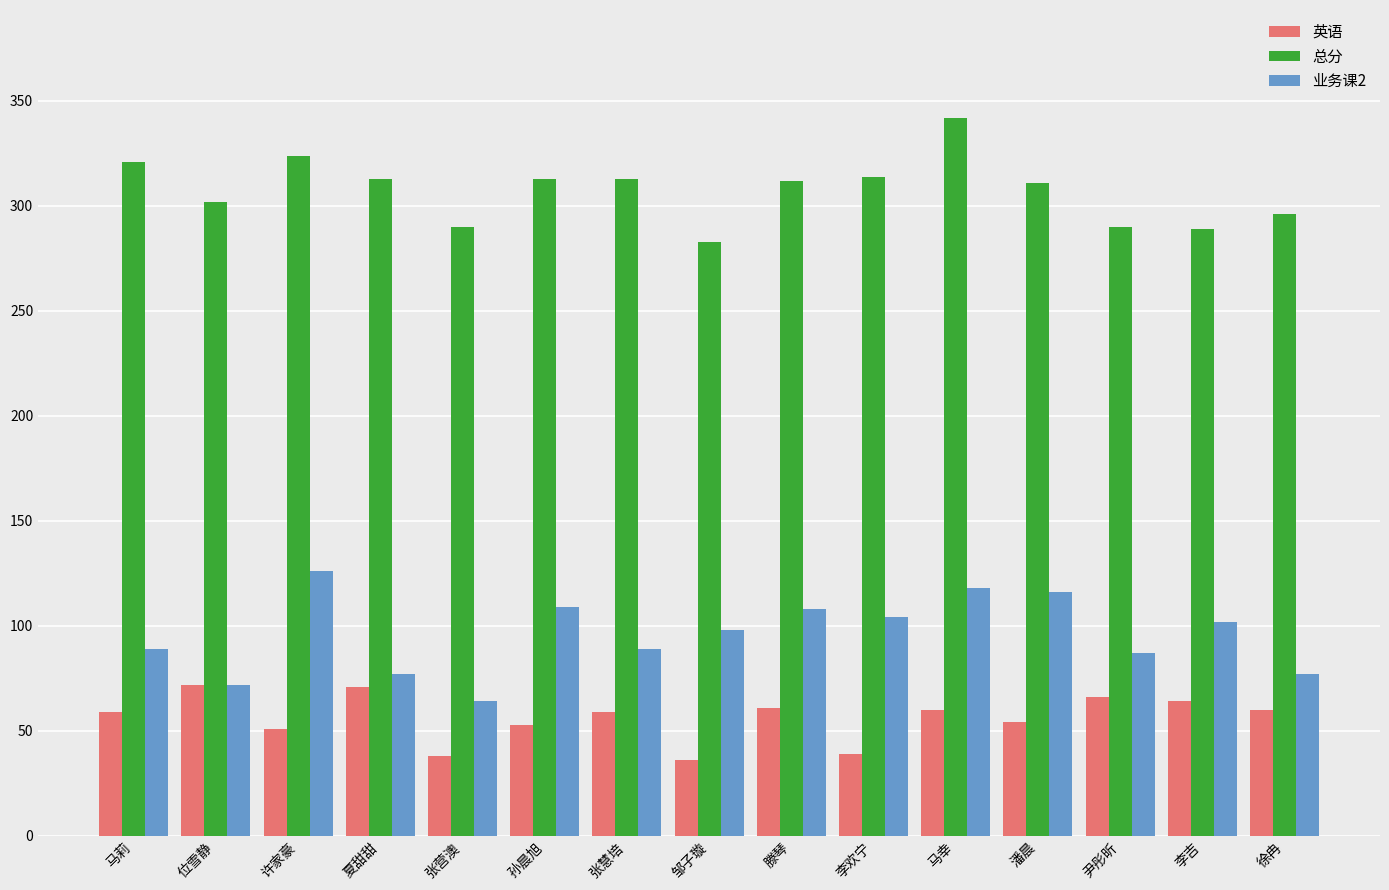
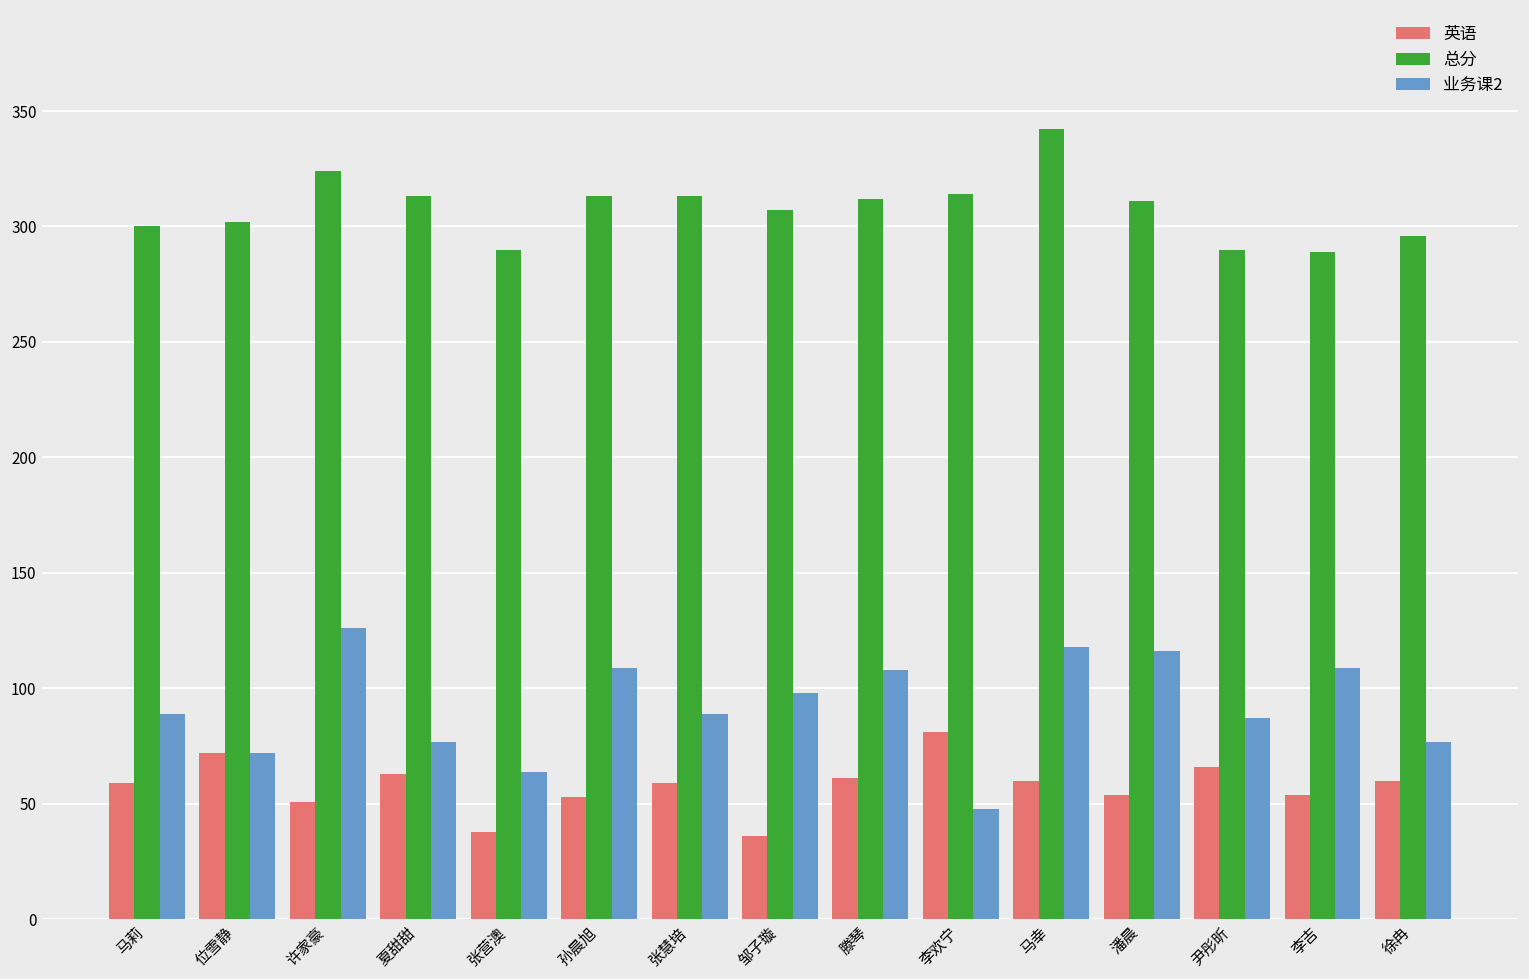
  {
    "英语": {
      "马莉": 59,
      "位雪静": 72,
      "许家豪": 51,
-     "夏甜甜": 71,
+     "夏甜甜": 63,
      "张营澳": 38,
      "孙晨旭": 53,
      "张慧培": 59,
      "邹子璇": 36,
      "滕琴": 61,
-     "李欢宁": 39,
+     "李欢宁": 81,
      "马幸": 60,
      "潘晨": 54,
      "尹彤昕": 66,
-     "李吉": 64,
+     "李吉": 54,
      "徐冉": 60
    },
    "总分": {
-     "马莉": 321,
+     "马莉": 300,
      "位雪静": 302,
      "许家豪": 324,
      "夏甜甜": 313,
      "张营澳": 290,
      "孙晨旭": 313,
      "张慧培": 313,
-     "邹子璇": 283,
+     "邹子璇": 307,
      "滕琴": 312,
      "李欢宁": 314,
      "马幸": 342,
      "潘晨": 311,
      "尹彤昕": 290,
      "李吉": 289,
      "徐冉": 296
    },
    "业务课2": {
      "马莉": 89,
      "位雪静": 72,
      "许家豪": 126,
      "夏甜甜": 77,
      "张营澳": 64,
      "孙晨旭": 109,
      "张慧培": 89,
      "邹子璇": 98,
      "滕琴": 108,
-     "李欢宁": 104,
+     "李欢宁": 48,
      "马幸": 118,
      "潘晨": 116,
      "尹彤昕": 87,
-     "李吉": 102,
+     "李吉": 109,
      "徐冉": 77
    }
  }
